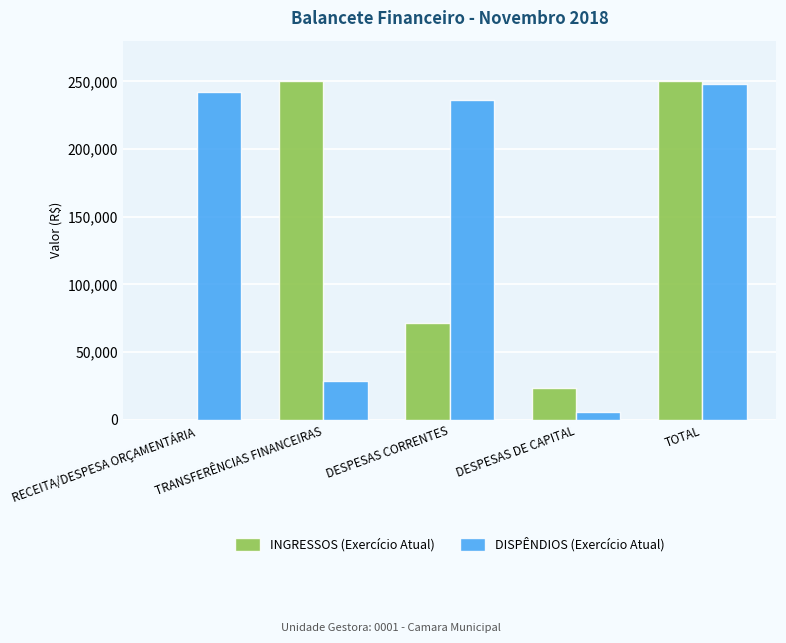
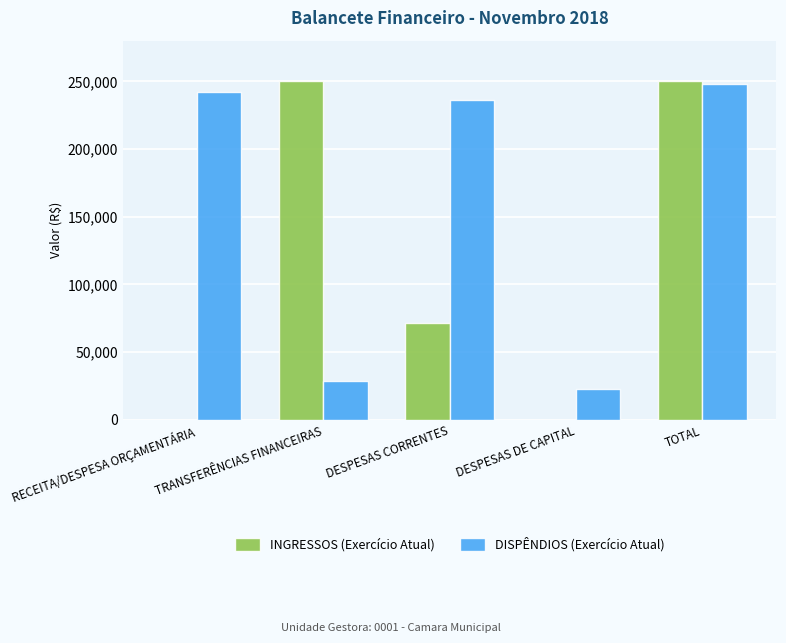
  {
    "INGRESSOS (Exercício Atual)": {
      "RECEITA/DESPESA ORÇAMENTÁRIA": "0",
      "TRANSFERÊNCIAS FINANCEIRAS": "250,000",
      "DESPESAS CORRENTES": "72,000",
-     "DESPESAS DE CAPITAL": "24,000",
+     "DESPESAS DE CAPITAL": "0",
      "TOTAL": "250,000"
    },
    "DISPÊNDIOS (Exercício Atual)": {
      "RECEITA/DESPESA ORÇAMENTÁRIA": "242,000",
      "TRANSFERÊNCIAS FINANCEIRAS": "29,000",
      "DESPESAS CORRENTES": "236,000",
-     "DESPESAS DE CAPITAL": "6,000",
+     "DESPESAS DE CAPITAL": "23,000",
      "TOTAL": "248,000"
    }
  }
